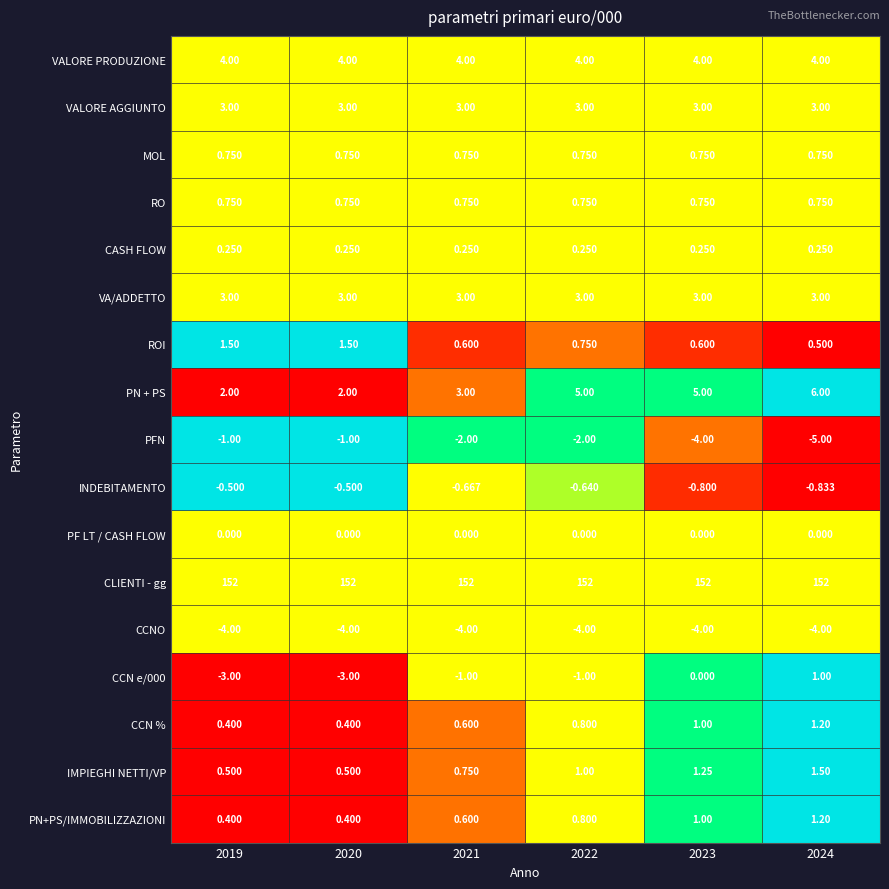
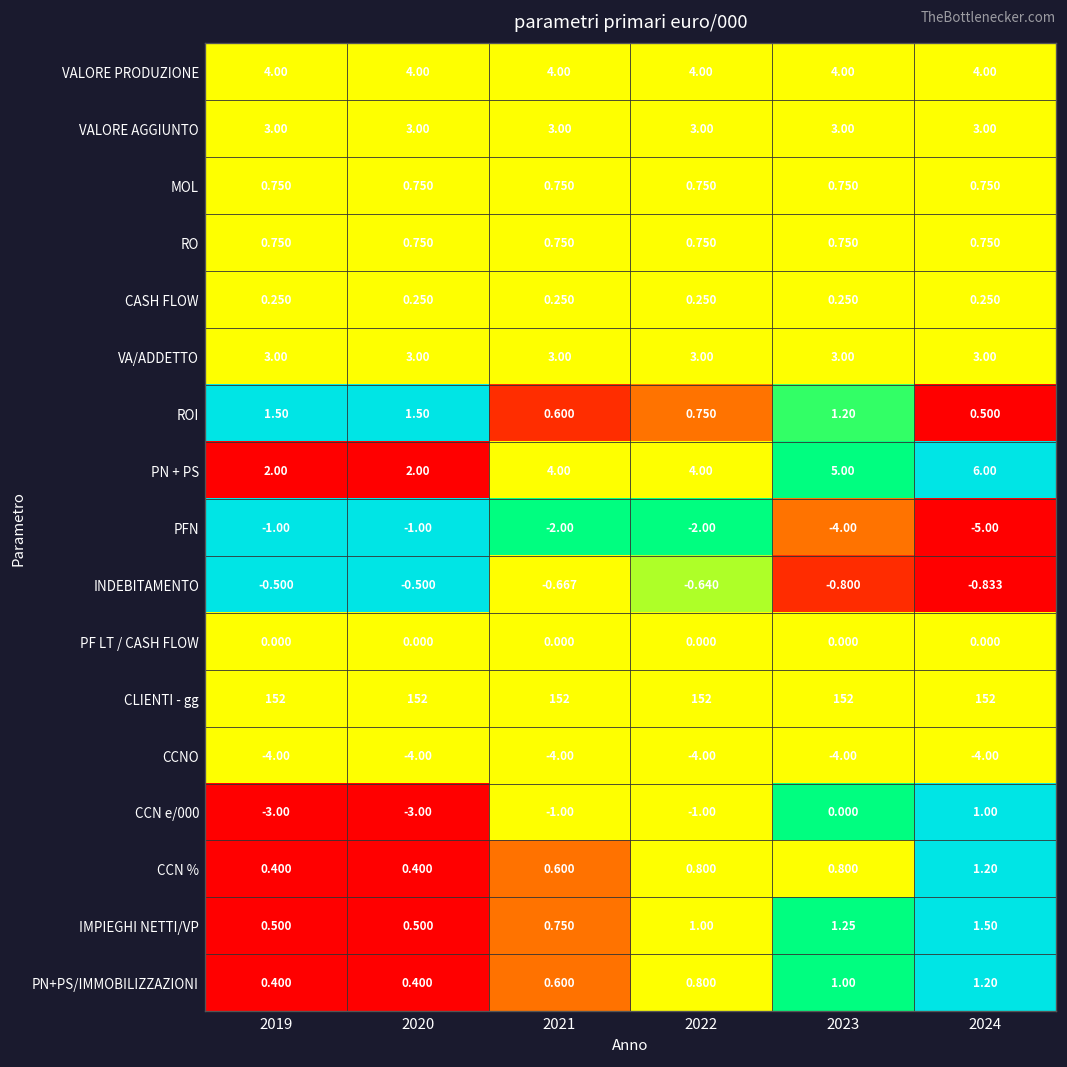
  {
    "VALORE PRODUZIONE": {
      "2019": 4.00,
      "2020": 4.00,
      "2021": 4.00,
      "2022": 4.00,
      "2023": 4.00,
      "2024": 4.00
    },
    "VALORE AGGIUNTO": {
      "2019": 3.00,
      "2020": 3.00,
      "2021": 3.00,
      "2022": 3.00,
      "2023": 3.00,
      "2024": 3.00
    },
    "MOL": {
      "2019": 0.750,
      "2020": 0.750,
      "2021": 0.750,
      "2022": 0.750,
      "2023": 0.750,
      "2024": 0.750
    },
    "RO": {
      "2019": 0.750,
      "2020": 0.750,
      "2021": 0.750,
      "2022": 0.750,
      "2023": 0.750,
      "2024": 0.750
    },
    "CASH FLOW": {
      "2019": 0.250,
      "2020": 0.250,
      "2021": 0.250,
      "2022": 0.250,
      "2023": 0.250,
      "2024": 0.250
    },
    "VA/ADDETTO": {
      "2019": 3.00,
      "2020": 3.00,
      "2021": 3.00,
      "2022": 3.00,
      "2023": 3.00,
      "2024": 3.00
    },
    "ROI": {
      "2019": 1.50,
      "2020": 1.50,
      "2021": 0.600,
      "2022": 0.750,
-     "2023": 0.600,
+     "2023": 1.20,
      "2024": 0.500
    },
    "PN + PS": {
      "2019": 2.00,
      "2020": 2.00,
-     "2021": 3.00,
-     "2022": 5.00,
+     "2021": 4.00,
+     "2022": 4.00,
      "2023": 5.00,
      "2024": 6.00
    },
    "PFN": {
      "2019": -1.00,
      "2020": -1.00,
      "2021": -2.00,
      "2022": -2.00,
      "2023": -4.00,
      "2024": -5.00
    },
    "INDEBITAMENTO": {
      "2019": -0.500,
      "2020": -0.500,
      "2021": -0.667,
      "2022": -0.640,
      "2023": -0.800,
      "2024": -0.833
    },
    "PF LT / CASH FLOW": {
      "2019": 0.000,
      "2020": 0.000,
      "2021": 0.000,
      "2022": 0.000,
      "2023": 0.000,
      "2024": 0.000
    },
    "CLIENTI - gg": {
      "2019": 152,
      "2020": 152,
      "2021": 152,
      "2022": 152,
      "2023": 152,
      "2024": 152
    },
    "CCNO": {
      "2019": -4.00,
      "2020": -4.00,
      "2021": -4.00,
      "2022": -4.00,
      "2023": -4.00,
      "2024": -4.00
    },
    "CCN e/000": {
      "2019": -3.00,
      "2020": -3.00,
      "2021": -1.00,
      "2022": -1.00,
      "2023": 0.000,
      "2024": 1.00
    },
    "CCN %": {
      "2019": 0.400,
      "2020": 0.400,
      "2021": 0.600,
      "2022": 0.800,
-     "2023": 1.00,
+     "2023": 0.800,
      "2024": 1.20
    },
    "IMPIEGHI NETTI/VP": {
      "2019": 0.500,
      "2020": 0.500,
      "2021": 0.750,
      "2022": 1.00,
      "2023": 1.25,
      "2024": 1.50
    },
    "PN+PS/IMMOBILIZZAZIONI": {
      "2019": 0.400,
      "2020": 0.400,
      "2021": 0.600,
      "2022": 0.800,
      "2023": 1.00,
      "2024": 1.20
    }
  }
